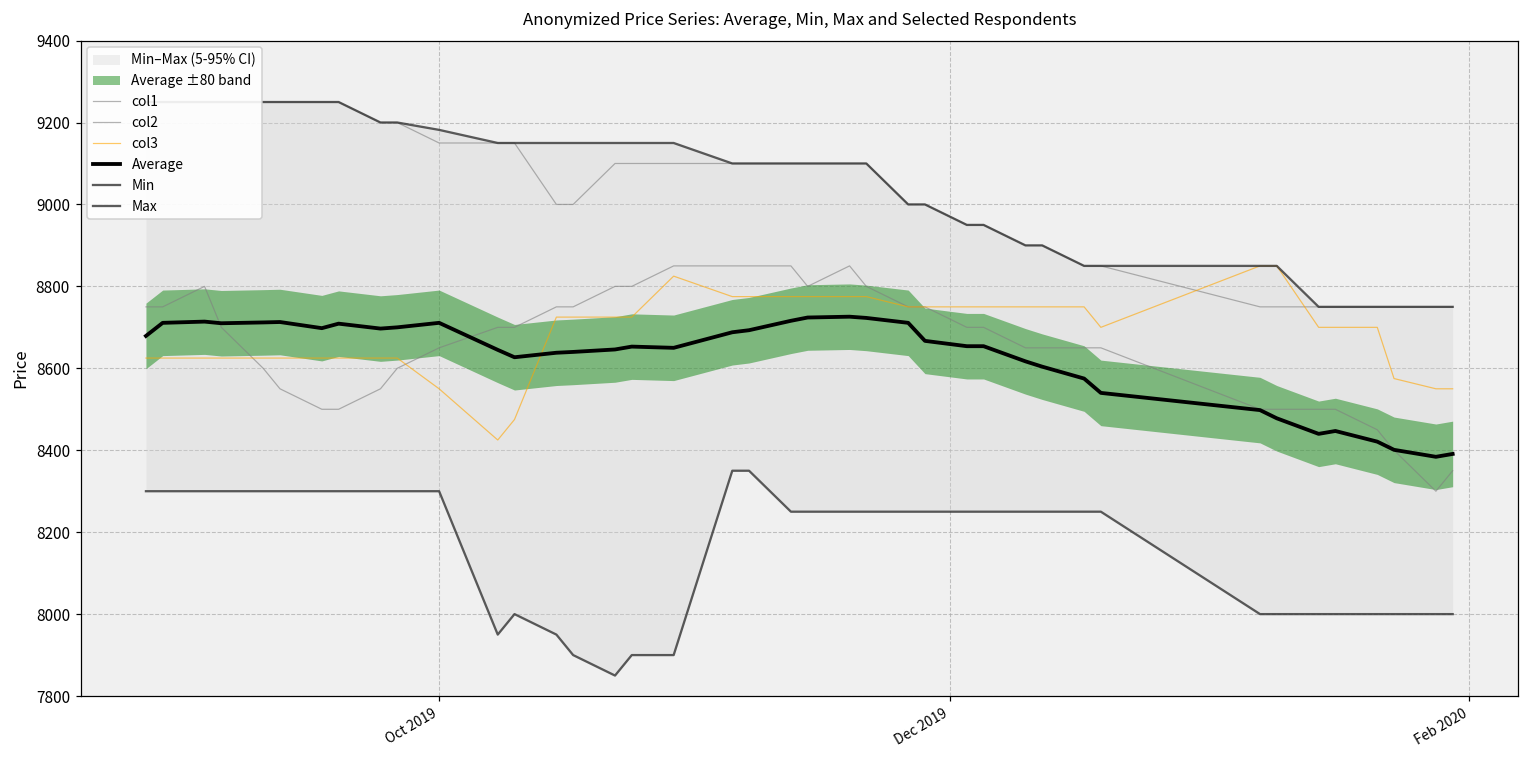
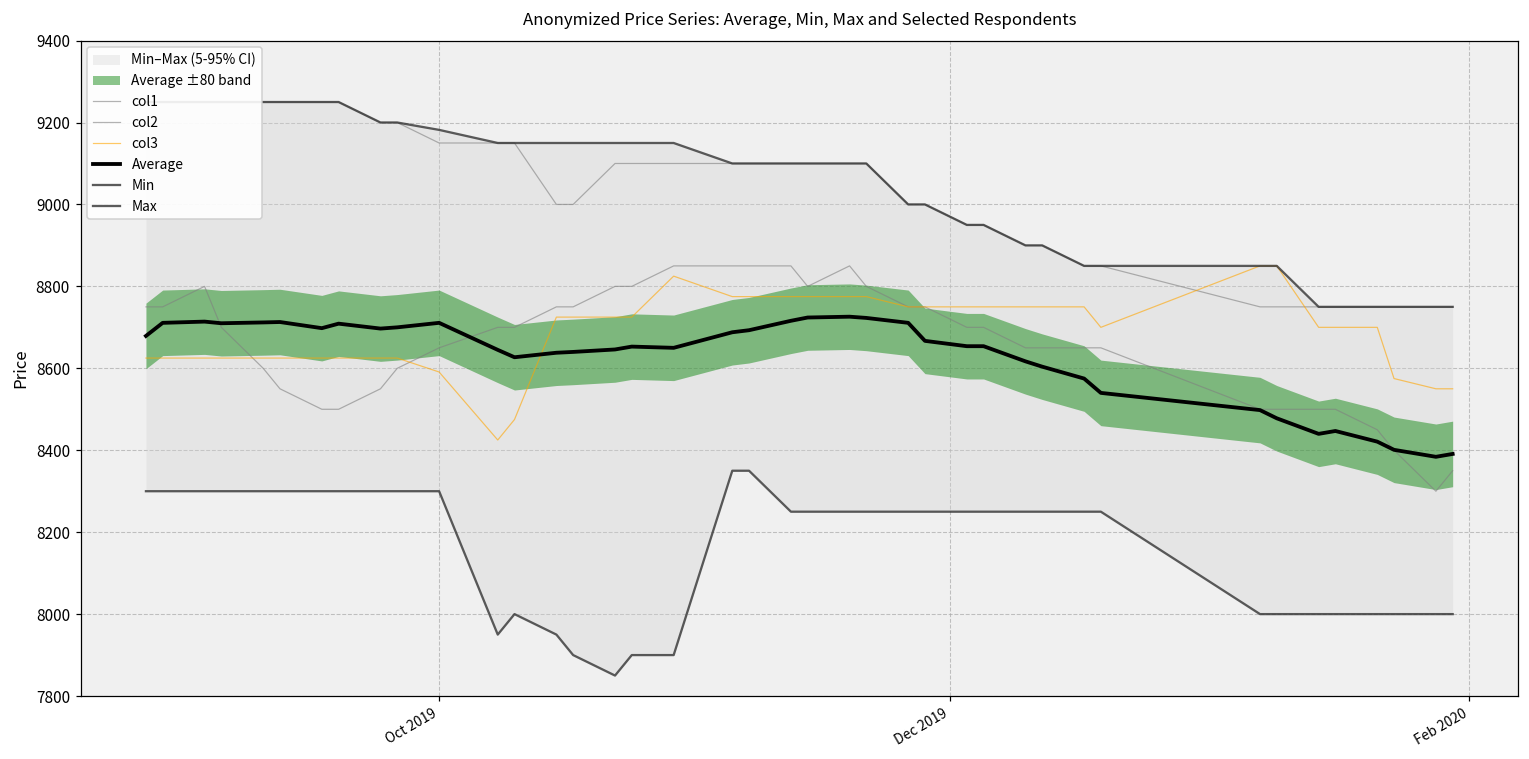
  {
    "col3": {
-     "Oct 2019": 8550
+     "Oct 2019": 8590
    },
    "Average": {
      "Oct 2019": 8710
    },
    "Min": {
      "Oct 2019": 8300
    },
    "Min–Max (5-95% CI)": {
      "Oct 2019": 9180
    }
  }
